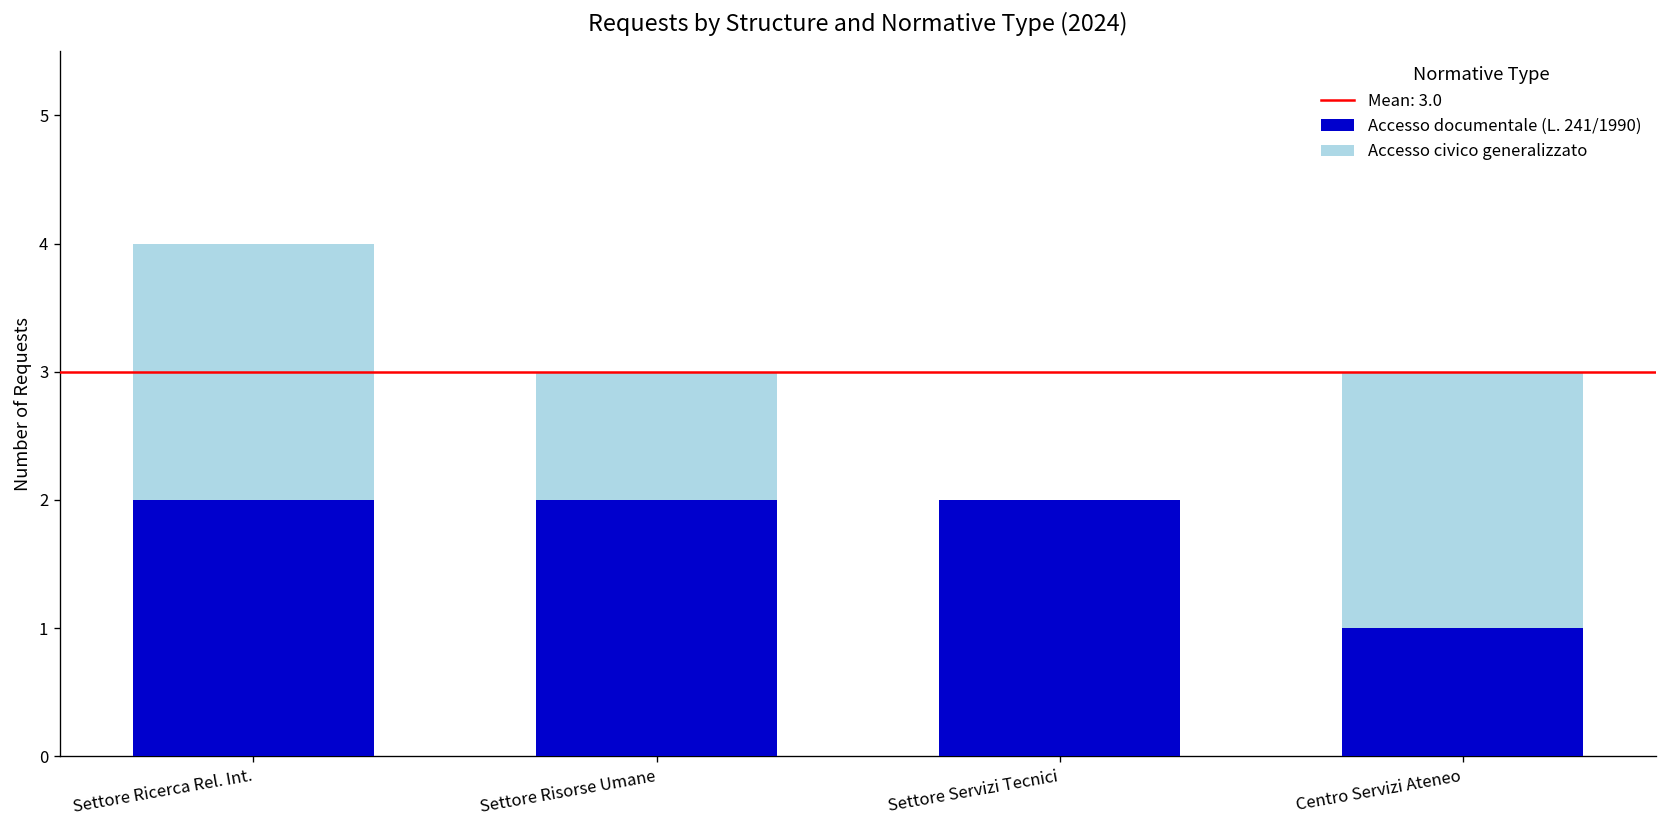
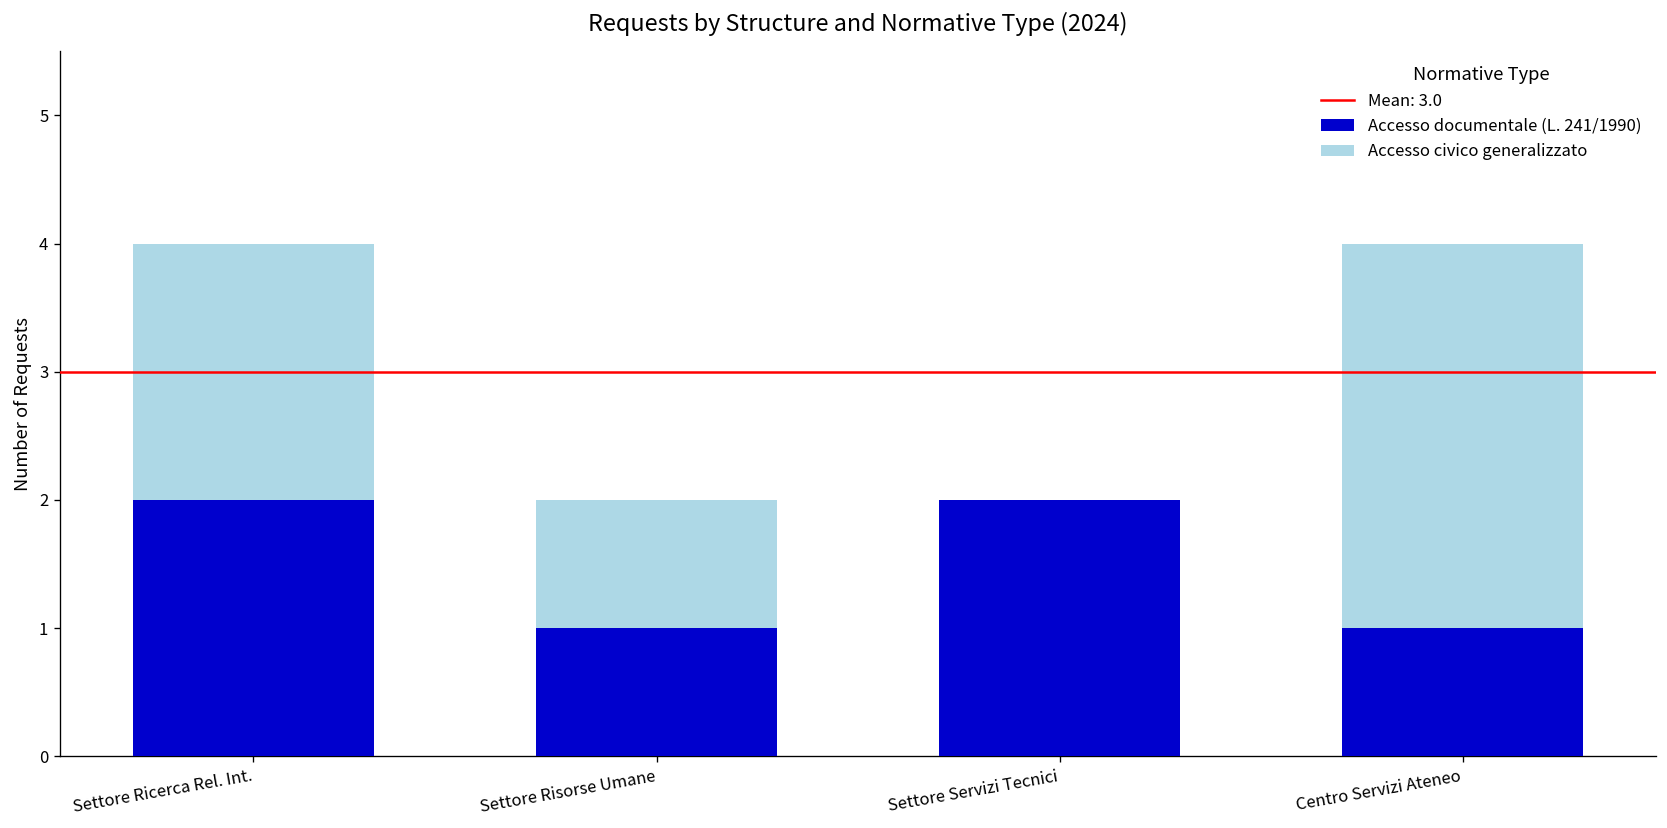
  {
    "Accesso documentale (L. 241/1990)": {
      "Settore Ricerca Rel. Int.": 2,
-     "Settore Risorse Umane": 2,
+     "Settore Risorse Umane": 1,
      "Settore Servizi Tecnici": 2,
      "Centro Servizi Ateneo": 1
    },
    "Accesso civico generalizzato": {
      "Settore Ricerca Rel. Int.": 2,
      "Settore Risorse Umane": 1,
      "Settore Servizi Tecnici": 0,
-     "Centro Servizi Ateneo": 2
+     "Centro Servizi Ateneo": 3
    }
  }
